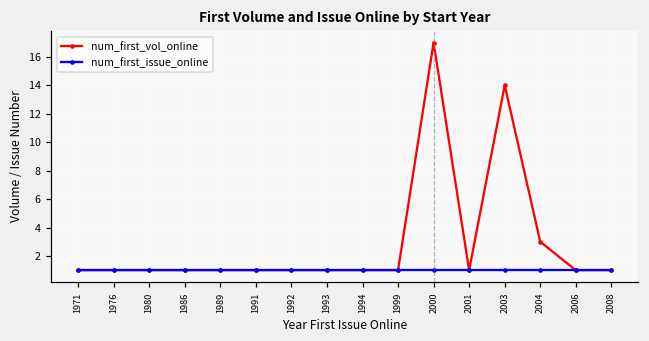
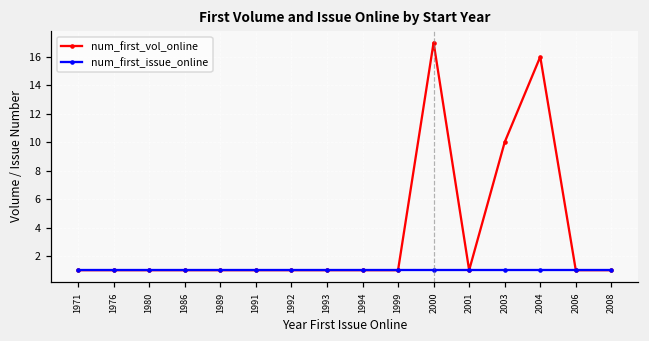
  {
    "num_first_vol_online": {
      "2000": 17,
-     "2003": 14,
-     "2004": 3
+     "2003": 10,
+     "2004": 16
    },
    "num_first_issue_online": {
      "2000": 1,
      "2003": 1,
      "2004": 1
    }
  }
